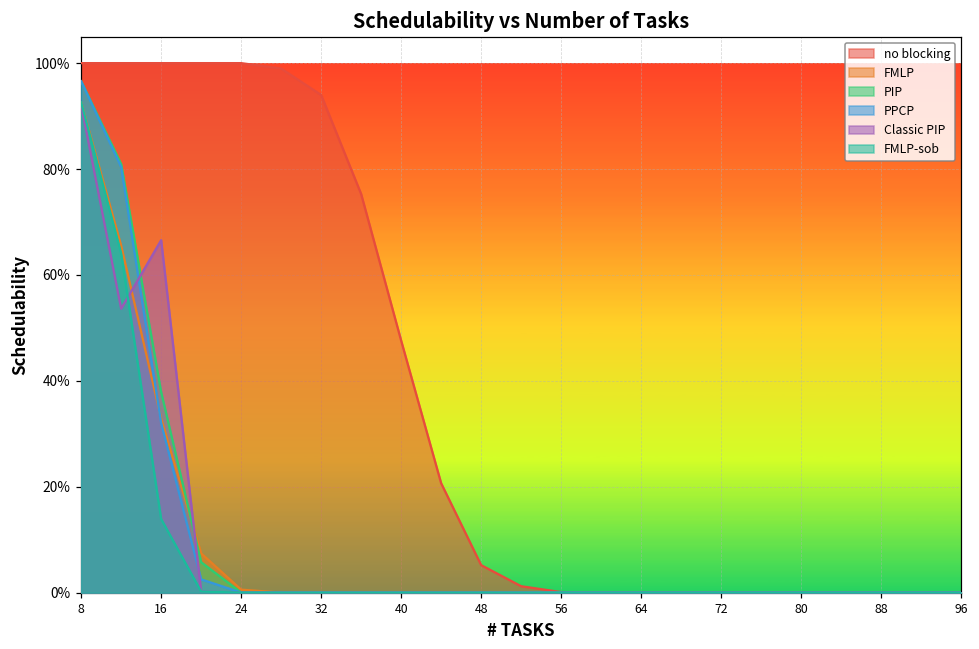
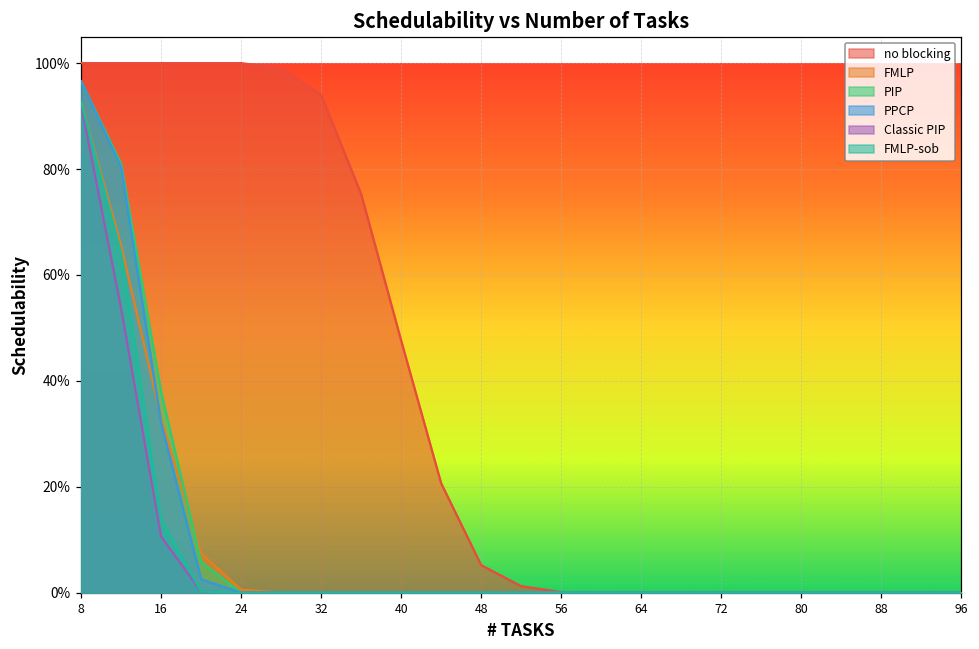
  {
    "PPCP": {
      "16": "32%"
    },
    "Classic PIP": {
-     "16": "67%"
+     "16": "11%"
    }
  }
